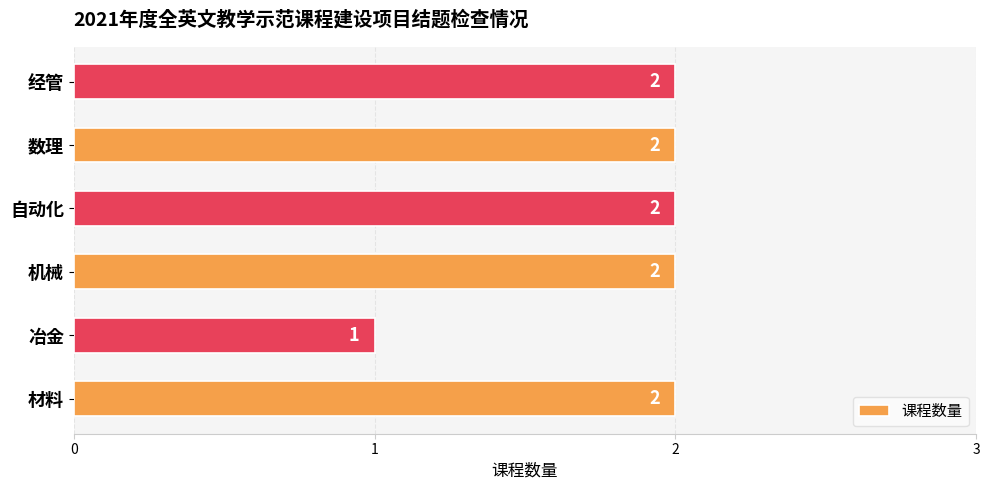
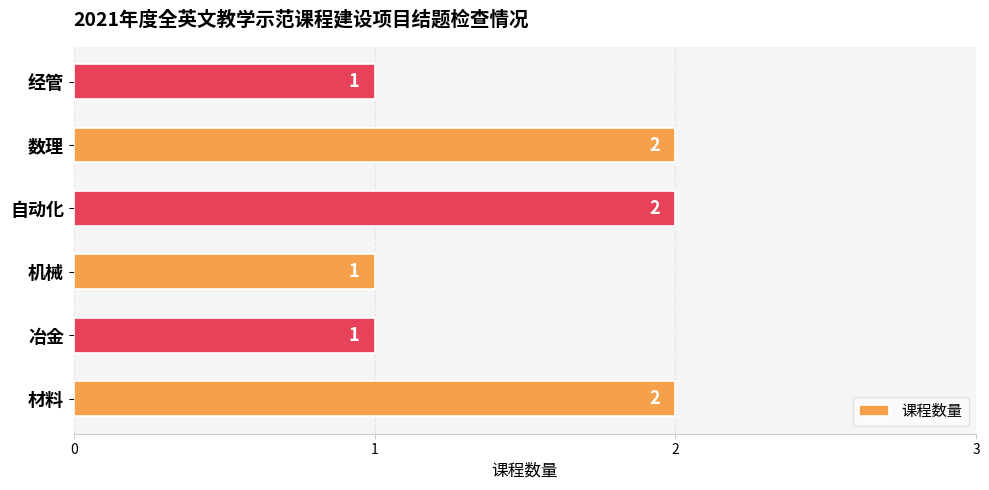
  {
-   "经管": 2,
+   "经管": 1,
    "数理": 2,
    "自动化": 2,
-   "机械": 2,
+   "机械": 1,
    "冶金": 1,
    "材料": 2
  }
